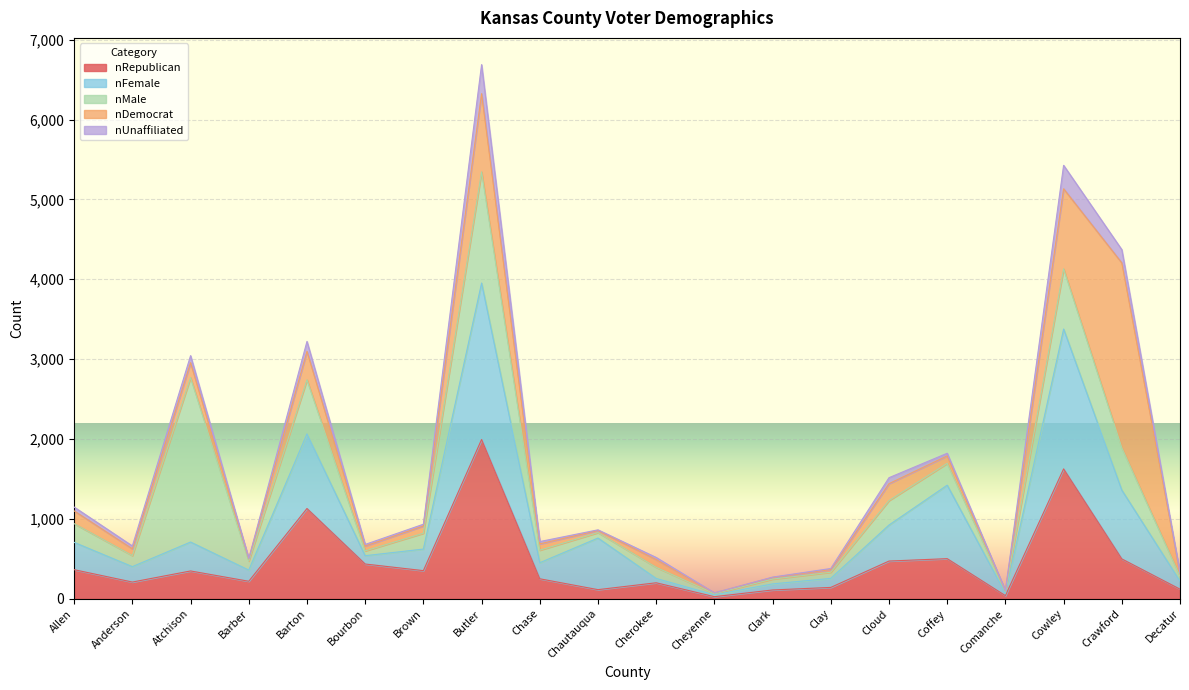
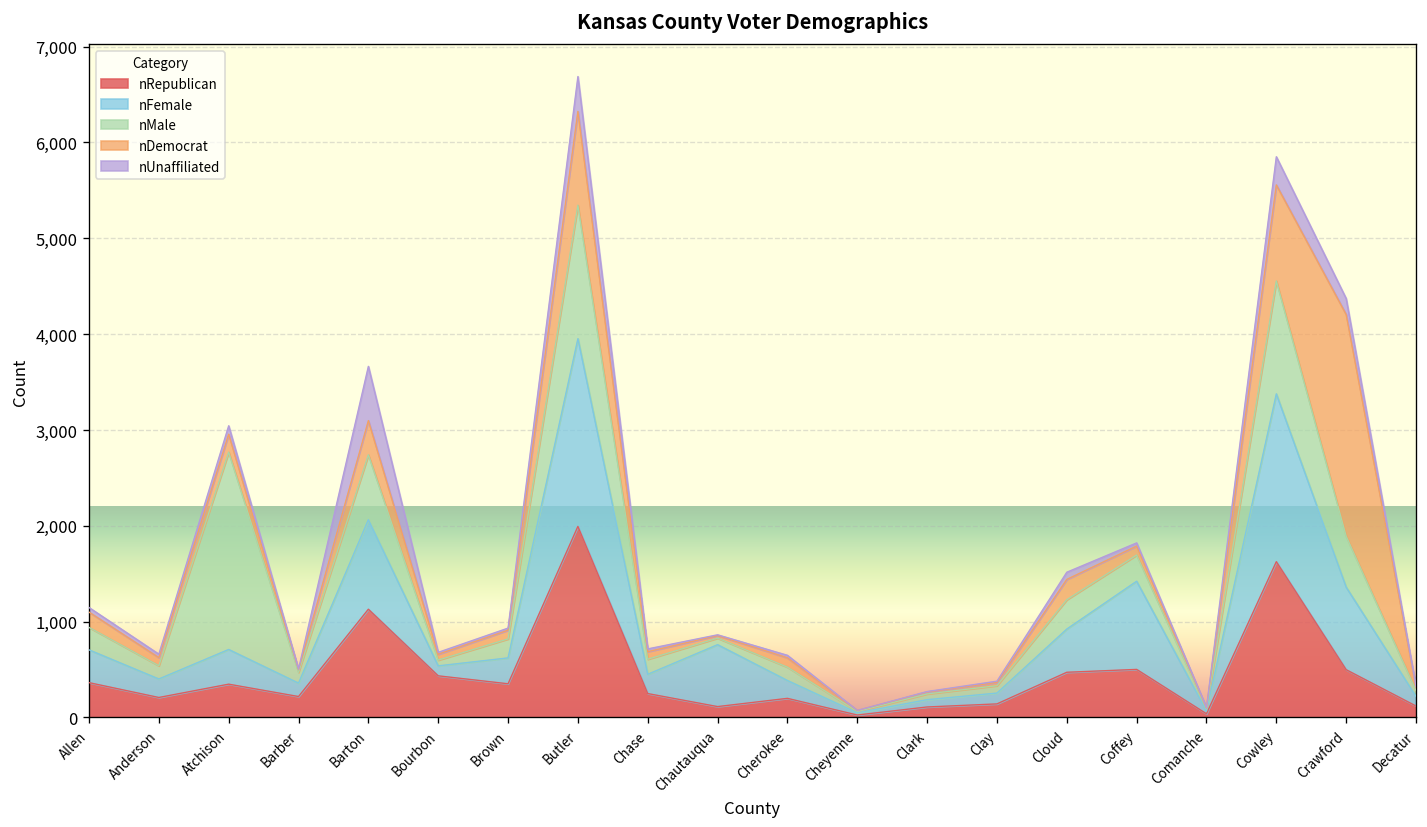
  {
    "nRepublican": {
      "Allen": "400",
      "Anderson": "200",
      "Atchison": "300",
      "Barber": "200",
      "Barton": "1,100",
      "Bourbon": "400",
      "Brown": "400",
      "Butler": "2,000",
      "Chase": "300",
      "Chautauqua": "100",
      "Cherokee": "200",
      "Clark": "100",
      "Clay": "100",
      "Cloud": "500",
      "Coffey": "500",
      "Cowley": "1,600",
      "Crawford": "500",
      "Decatur": "100"
    },
    "nFemale": {
      "Allen": "300",
      "Anderson": "200",
      "Atchison": "400",
      "Barber": "100",
      "Barton": "900",
      "Bourbon": "100",
      "Brown": "300",
      "Butler": "2,000",
      "Chase": "200",
      "Chautauqua": "600",
-     "Cherokee": "100",
+     "Cherokee": "200",
      "Clark": "100",
      "Clay": "100",
      "Cloud": "500",
      "Coffey": "900",
      "Cowley": "1,800",
      "Crawford": "900",
      "Decatur": "100"
    },
    "nMale": {
      "Allen": "200",
      "Anderson": "100",
      "Atchison": "2,100",
      "Barton": "700",
      "Bourbon": "100",
      "Brown": "200",
      "Butler": "1,400",
      "Chase": "200",
      "Cherokee": "100",
      "Clay": "100",
      "Cloud": "300",
      "Coffey": "300",
-     "Cowley": "800",
+     "Cowley": "1,200",
      "Crawford": "500"
    },
    "nDemocrat": {
      "Allen": "200",
      "Anderson": "100",
      "Atchison": "200",
      "Barton": "400",
      "Butler": "1,000",
      "Cloud": "200",
      "Coffey": "100",
      "Cowley": "1,000",
      "Crawford": "2,300"
    },
    "nUnaffiliated": {
      "Allen": "0",
      "Anderson": "0",
      "Atchison": "100",
-     "Barton": "100",
+     "Barton": "600",
      "Butler": "400",
      "Cloud": "100",
      "Coffey": "0",
      "Cowley": "300",
      "Crawford": "200"
    }
  }
